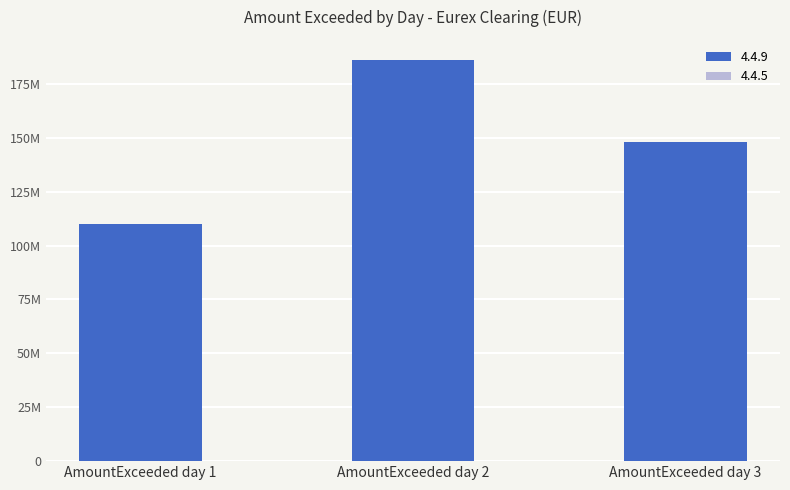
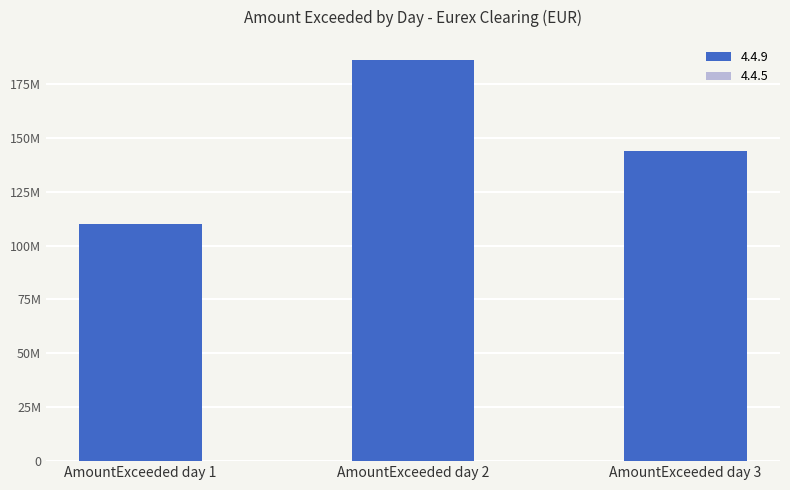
  {
    "4.4.9": {
      "AmountExceeded day 1": 110000000,
      "AmountExceeded day 2": 186000000,
-     "AmountExceeded day 3": 148000000
+     "AmountExceeded day 3": 144000000
    },
    "4.4.5": {
      "AmountExceeded day 1": 0,
      "AmountExceeded day 2": 0,
      "AmountExceeded day 3": 0
    }
  }
